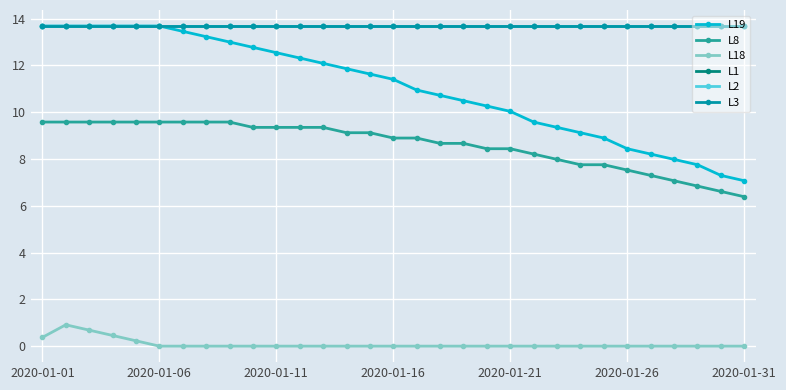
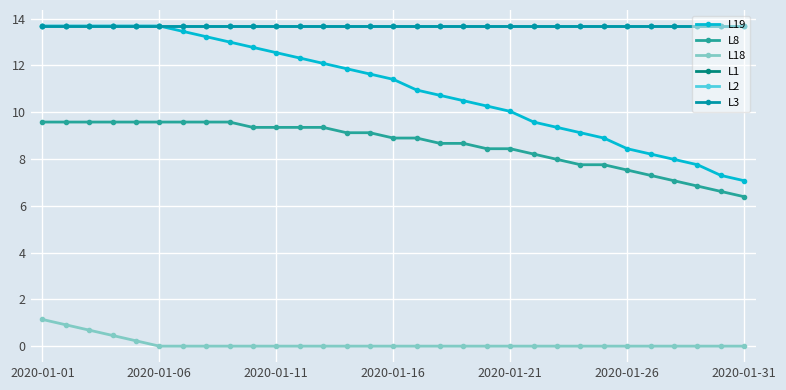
  {
    "L18": {
-     "2020-01-01": 0.4,
+     "2020-01-01": 1.1,
      "2020-01-06": 0.0,
      "2020-01-11": 0.0,
      "2020-01-16": 0.0,
      "2020-01-21": 0.0,
      "2020-01-26": 0.0,
      "2020-01-31": 0.0
    }
  }
